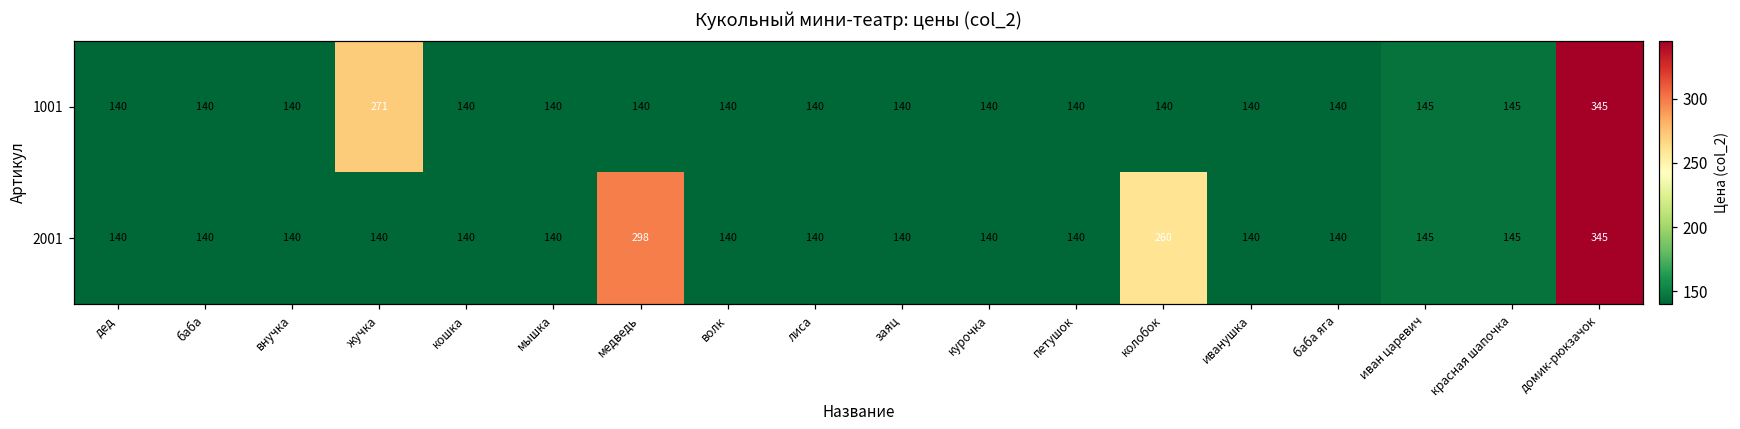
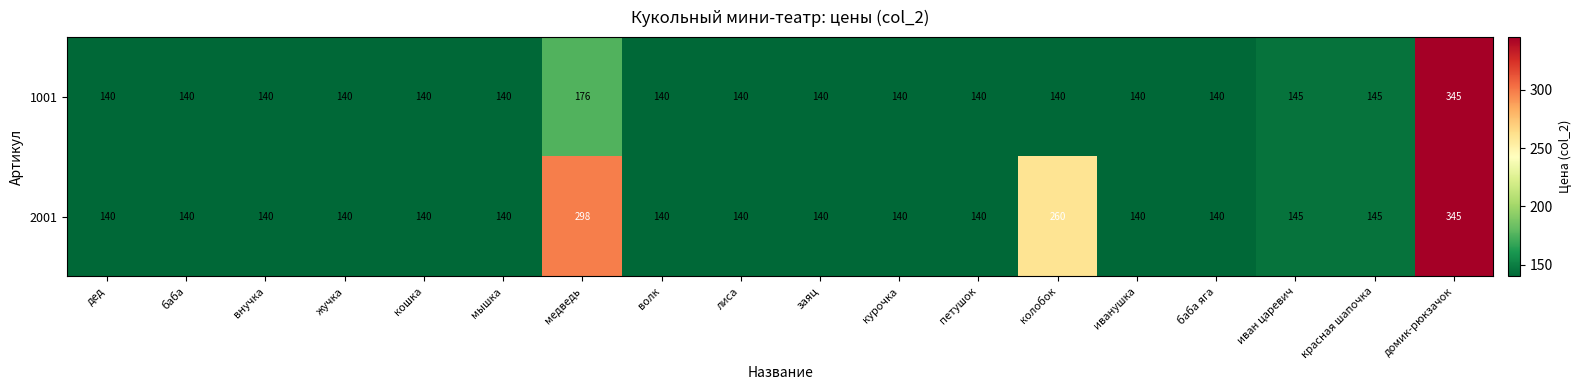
  {
    "1001": {
      "дед": 140,
      "баба": 140,
      "внучка": 140,
-     "жучка": 271,
+     "жучка": 140,
      "кошка": 140,
      "мышка": 140,
-     "медведь": 140,
+     "медведь": 176,
      "волк": 140,
      "лиса": 140,
      "заяц": 140,
      "курочка": 140,
      "петушок": 140,
      "колобок": 140,
      "иванушка": 140,
      "баба яга": 140,
      "иван царевич": 145,
      "красная шапочка": 145,
      "домик-рюкзачок": 345
    },
    "2001": {
      "дед": 140,
      "баба": 140,
      "внучка": 140,
      "жучка": 140,
      "кошка": 140,
      "мышка": 140,
      "медведь": 298,
      "волк": 140,
      "лиса": 140,
      "заяц": 140,
      "курочка": 140,
      "петушок": 140,
      "колобок": 260,
      "иванушка": 140,
      "баба яга": 140,
      "иван царевич": 145,
      "красная шапочка": 145,
      "домик-рюкзачок": 345
    }
  }
